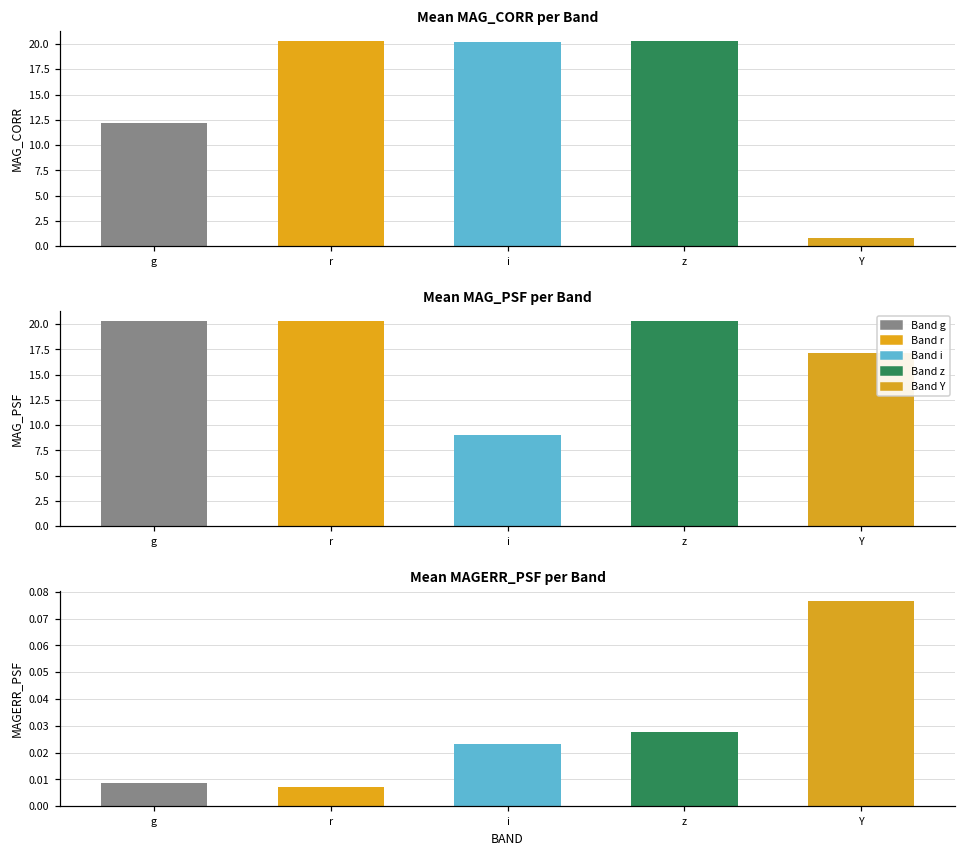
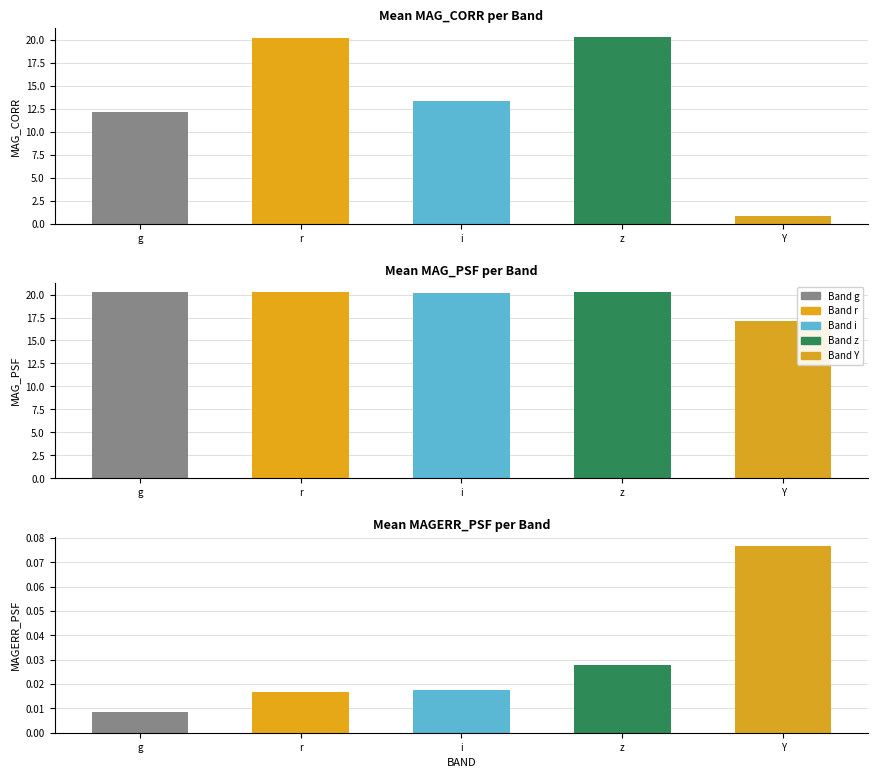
  {
    "Mean MAG_CORR per Band": {
      "g": 12,
      "r": 20,
-     "i": 20,
+     "i": 13,
      "z": 20,
      "Y": 1
    },
    "Mean MAG_PSF per Band": {
      "g": 20,
      "r": 20,
-     "i": 9,
+     "i": 20,
      "z": 20,
      "Y": 17
    },
    "Mean MAGERR_PSF per Band": {
      "g": 0.009,
-     "r": 0.007,
-     "i": 0.023,
+     "r": 0.017,
+     "i": 0.017,
      "z": 0.028,
      "Y": 0.076
    }
  }
